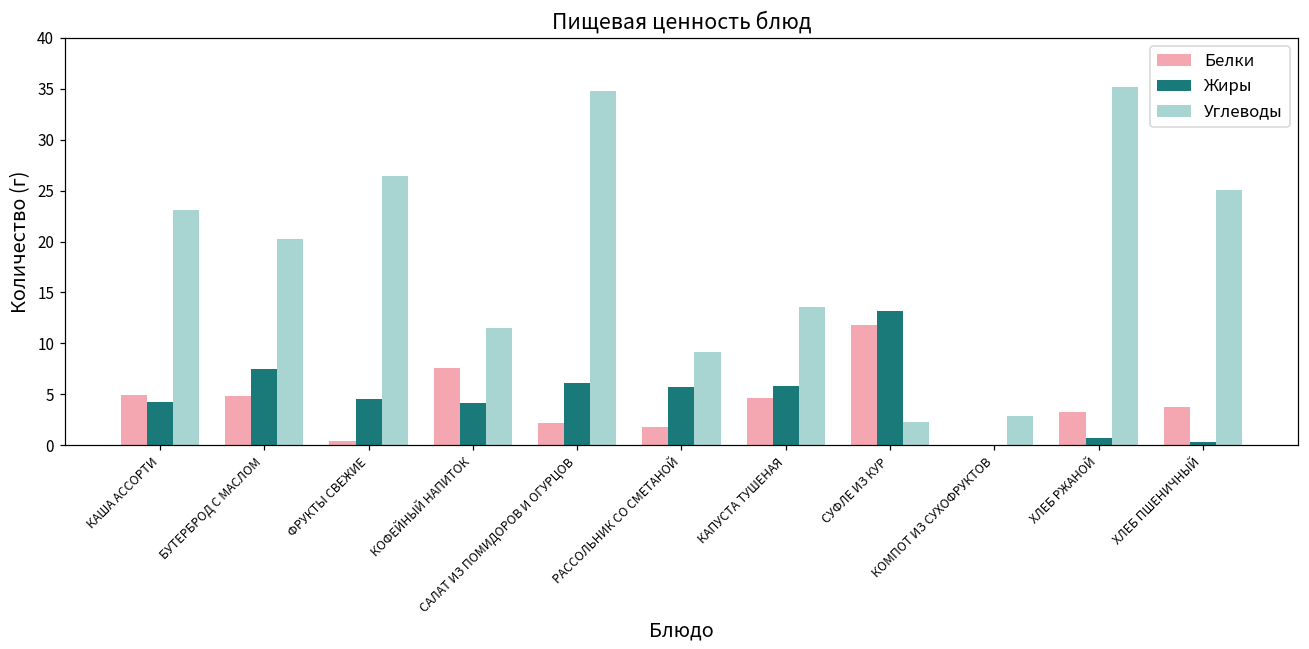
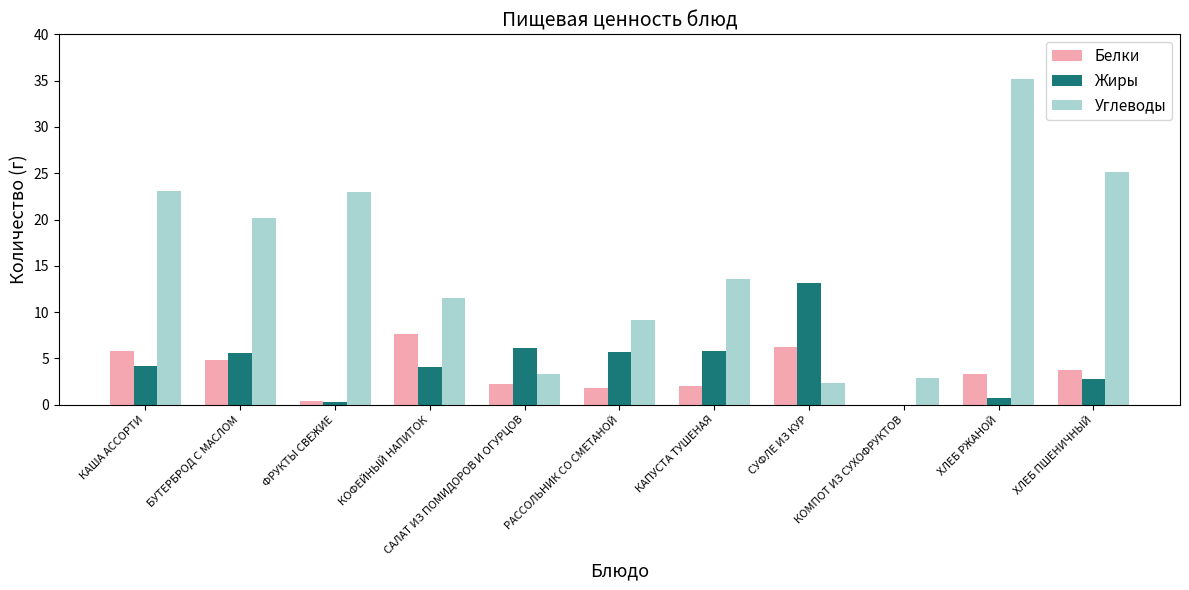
  {
    "Белки": {
-     "КАША АССОРТИ": 5,
+     "КАША АССОРТИ": 6,
      "БУТЕРБРОД С МАСЛОМ": 5,
      "ФРУКТЫ СВЕЖИЕ": 0,
      "КОФЕЙНЫЙ НАПИТОК": 8,
      "САЛАТ ИЗ ПОМИДОРОВ И ОГУРЦОВ": 2,
      "РАССОЛЬНИК СО СМЕТАНОЙ": 2,
-     "КАПУСТА ТУШЕНАЯ": 5,
-     "СУФЛЕ ИЗ КУР": 12,
+     "КАПУСТА ТУШЕНАЯ": 2,
+     "СУФЛЕ ИЗ КУР": 6,
      "КОМПОТ ИЗ СУХОФРУКТОВ": 0,
      "ХЛЕБ РЖАНОЙ": 3,
      "ХЛЕБ ПШЕНИЧНЫЙ": 4
    },
    "Жиры": {
      "КАША АССОРТИ": 4,
-     "БУТЕРБРОД С МАСЛОМ": 8,
-     "ФРУКТЫ СВЕЖИЕ": 5,
+     "БУТЕРБРОД С МАСЛОМ": 6,
+     "ФРУКТЫ СВЕЖИЕ": 0,
      "КОФЕЙНЫЙ НАПИТОК": 4,
      "САЛАТ ИЗ ПОМИДОРОВ И ОГУРЦОВ": 6,
      "РАССОЛЬНИК СО СМЕТАНОЙ": 6,
      "КАПУСТА ТУШЕНАЯ": 6,
      "СУФЛЕ ИЗ КУР": 13,
      "КОМПОТ ИЗ СУХОФРУКТОВ": 0,
      "ХЛЕБ РЖАНОЙ": 1,
-     "ХЛЕБ ПШЕНИЧНЫЙ": 0
+     "ХЛЕБ ПШЕНИЧНЫЙ": 3
    },
    "Углеводы": {
      "КАША АССОРТИ": 23,
      "БУТЕРБРОД С МАСЛОМ": 20,
-     "ФРУКТЫ СВЕЖИЕ": 26,
+     "ФРУКТЫ СВЕЖИЕ": 23,
      "КОФЕЙНЫЙ НАПИТОК": 12,
-     "САЛАТ ИЗ ПОМИДОРОВ И ОГУРЦОВ": 35,
+     "САЛАТ ИЗ ПОМИДОРОВ И ОГУРЦОВ": 3,
      "РАССОЛЬНИК СО СМЕТАНОЙ": 9,
      "КАПУСТА ТУШЕНАЯ": 14,
      "СУФЛЕ ИЗ КУР": 2,
      "КОМПОТ ИЗ СУХОФРУКТОВ": 3,
      "ХЛЕБ РЖАНОЙ": 35,
      "ХЛЕБ ПШЕНИЧНЫЙ": 25
    }
  }
